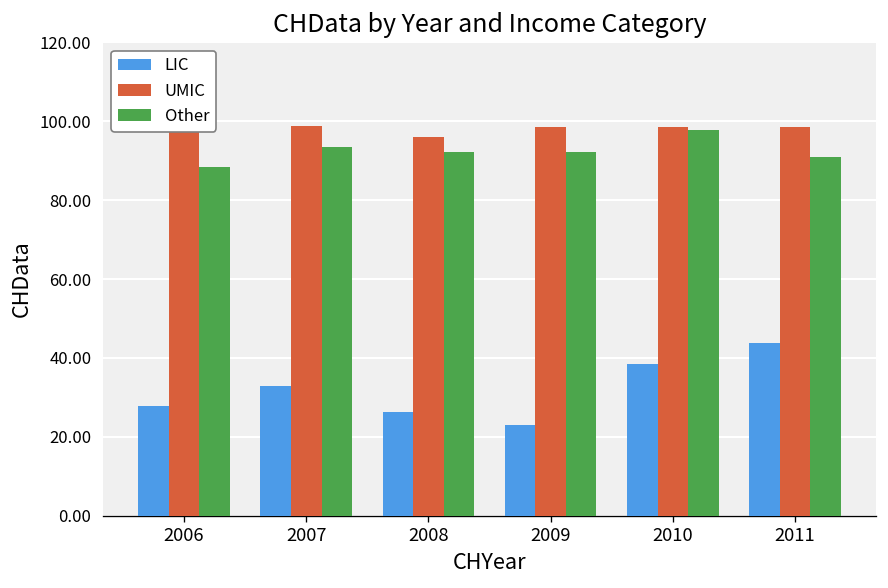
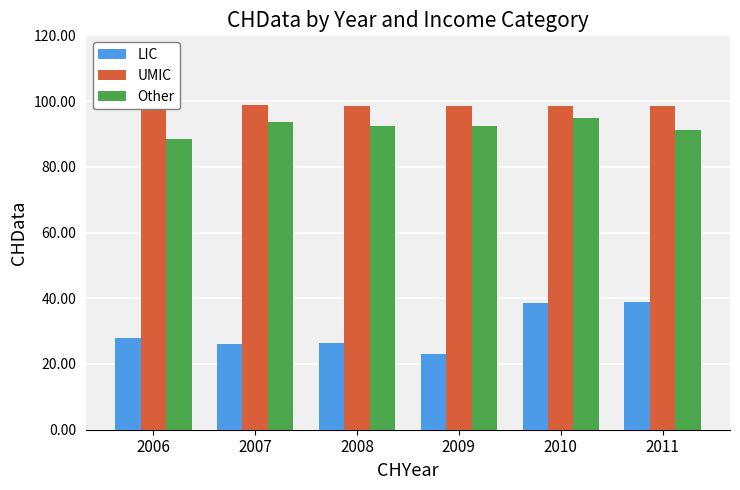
  {
    "LIC": {
      "2006": 28,
-     "2007": 33,
+     "2007": 26,
      "2008": 26,
      "2009": 23,
      "2010": 38,
-     "2011": 44
+     "2011": 39
    },
    "UMIC": {
      "2007": 99,
-     "2008": 96,
+     "2008": 99,
      "2009": 99,
      "2010": 99,
      "2011": 99
    },
    "Other": {
      "2006": 89,
      "2007": 94,
      "2008": 92,
      "2009": 92,
-     "2010": 98,
+     "2010": 95,
      "2011": 91
    }
  }
